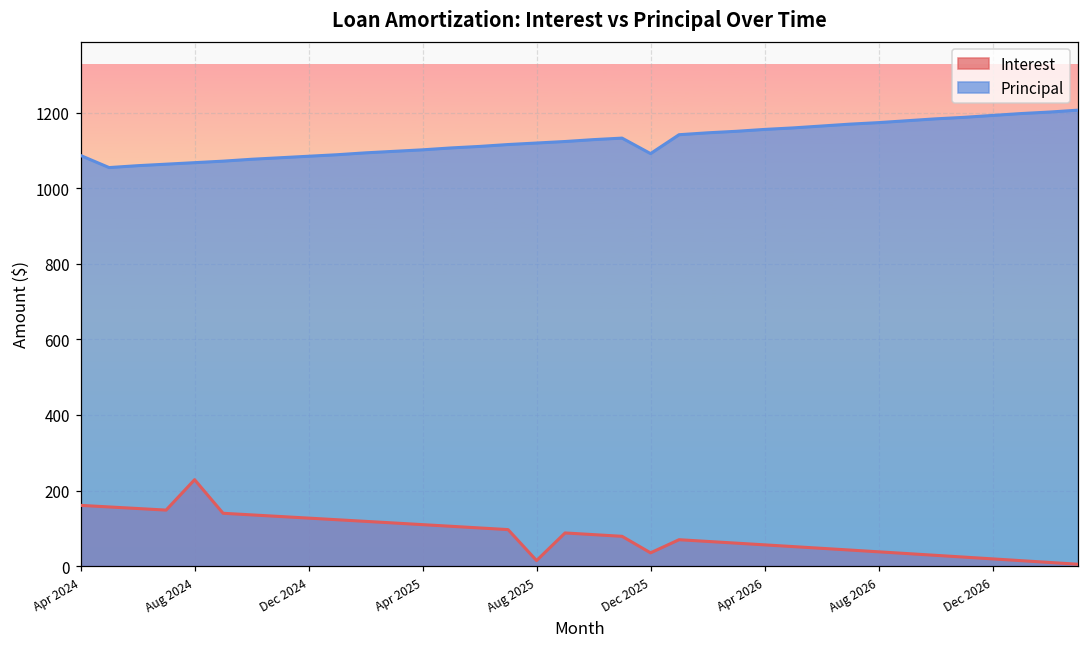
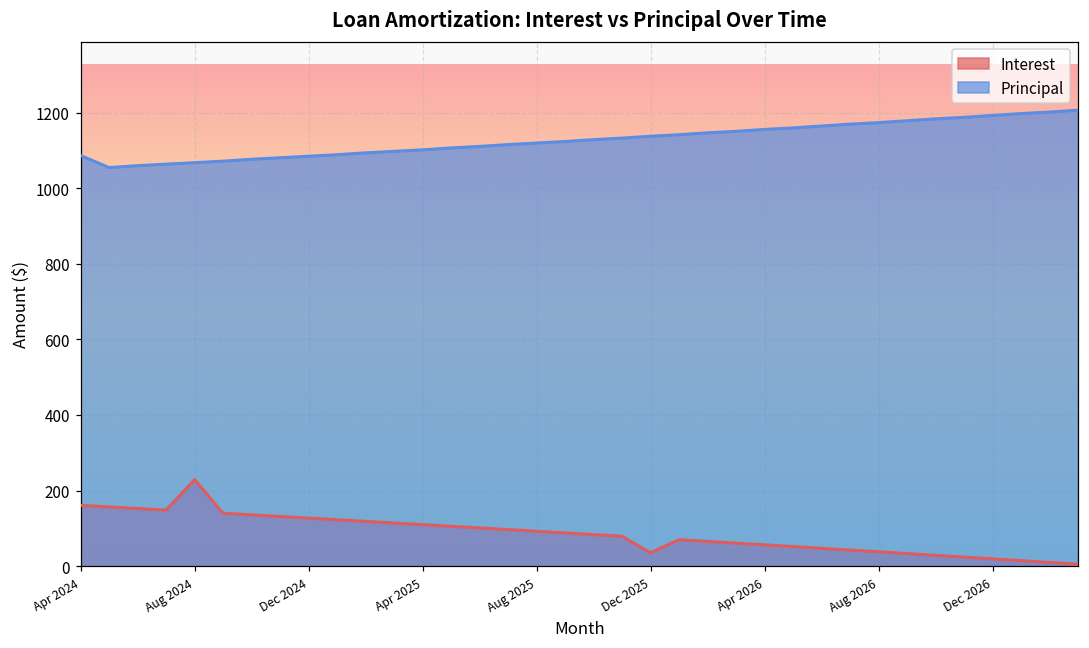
  {
    "Interest": {
      "Apr 2024": 160,
      "Aug 2024": 230,
      "Dec 2024": 130,
      "Apr 2025": 110,
-     "Aug 2025": 10,
+     "Aug 2025": 90,
      "Dec 2025": 30,
      "Apr 2026": 60,
      "Aug 2026": 40,
      "Dec 2026": 20
    },
    "Principal": {
      "Apr 2024": 1090,
      "Aug 2024": 1070,
      "Dec 2024": 1090,
      "Apr 2025": 1100,
      "Aug 2025": 1120,
-     "Dec 2025": 1090,
+     "Dec 2025": 1140,
      "Apr 2026": 1160,
      "Aug 2026": 1170,
      "Dec 2026": 1190
    }
  }
